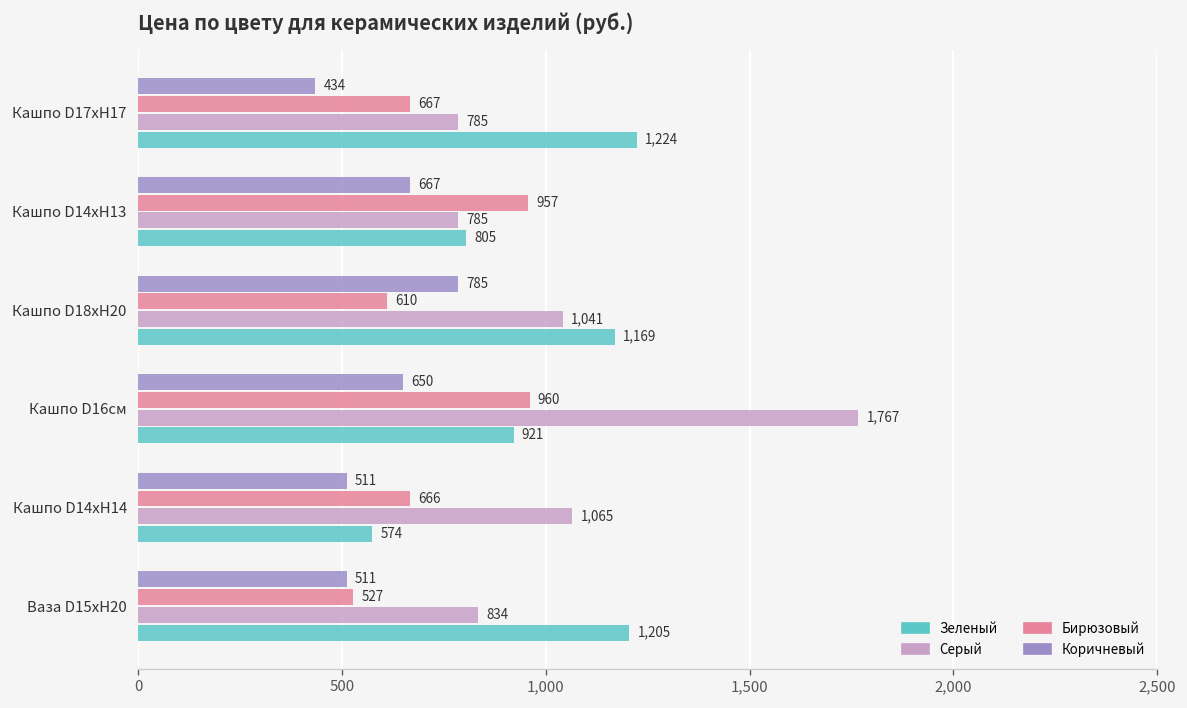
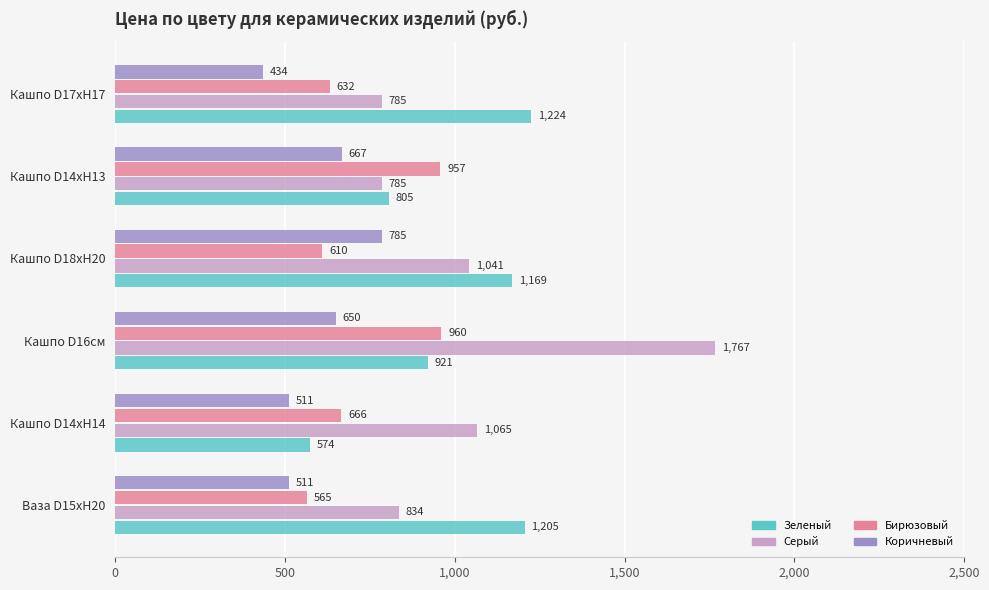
  {
    "Зеленый": {
      "Кашпо D17хH17": "1,224",
      "Кашпо D14хH13": "805",
      "Кашпо D18хH20": "1,169",
      "Кашпо D16см": "921",
      "Кашпо D14xН14": "574",
      "Ваза D15xH20": "1,205"
    },
    "Бирюзовый": {
-     "Кашпо D17хH17": "667",
+     "Кашпо D17хH17": "632",
      "Кашпо D14хH13": "957",
      "Кашпо D18хH20": "610",
      "Кашпо D16см": "960",
      "Кашпо D14xН14": "666",
-     "Ваза D15xH20": "527"
+     "Ваза D15xH20": "565"
    }
  }
